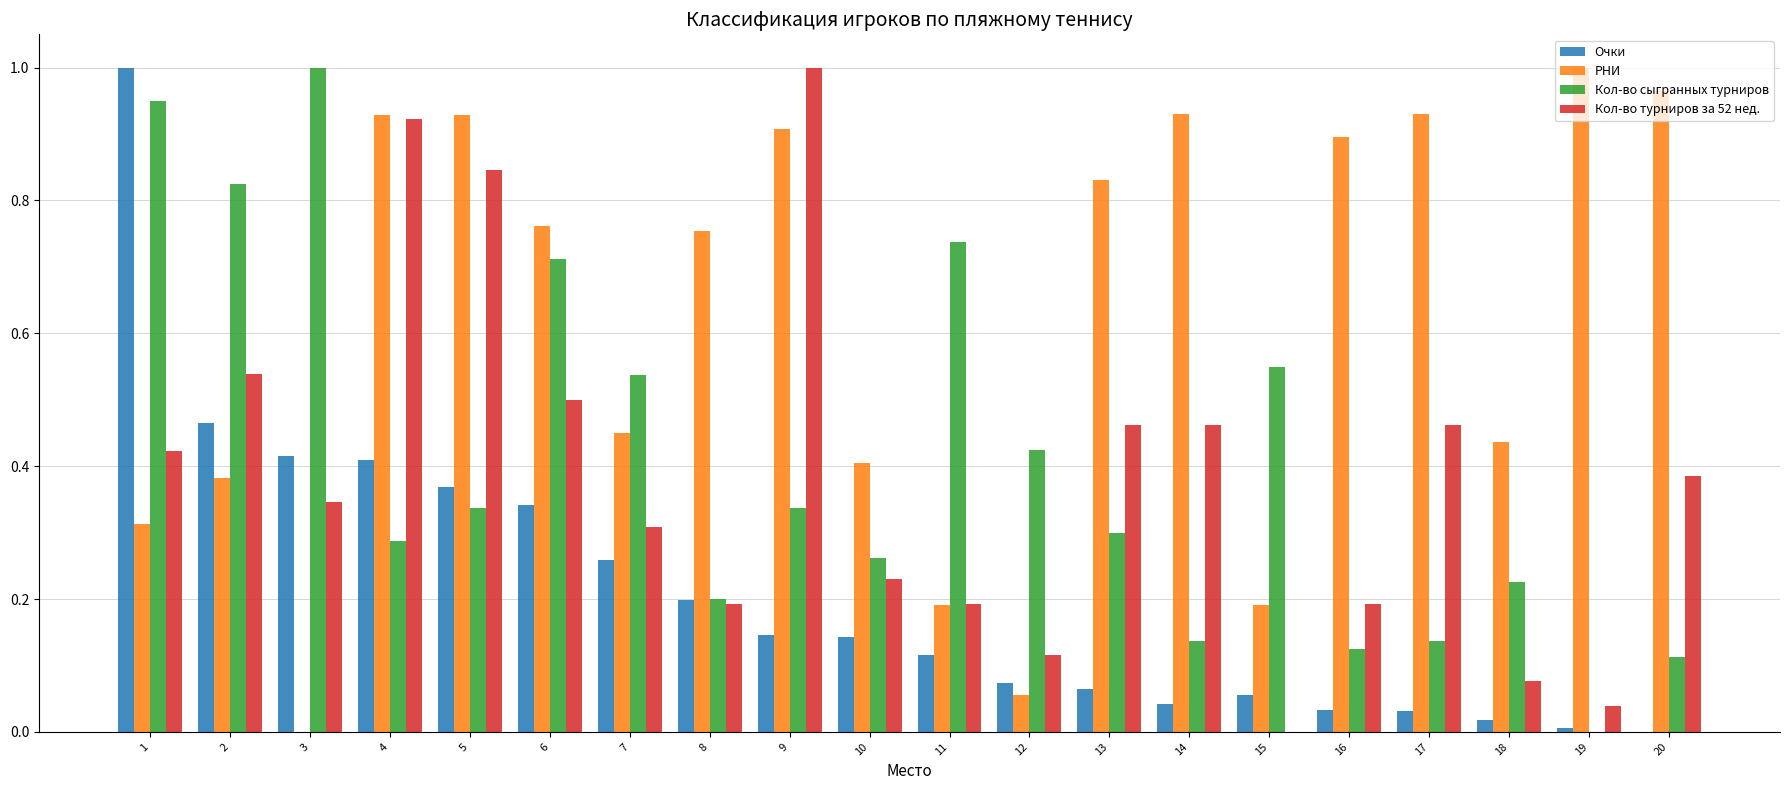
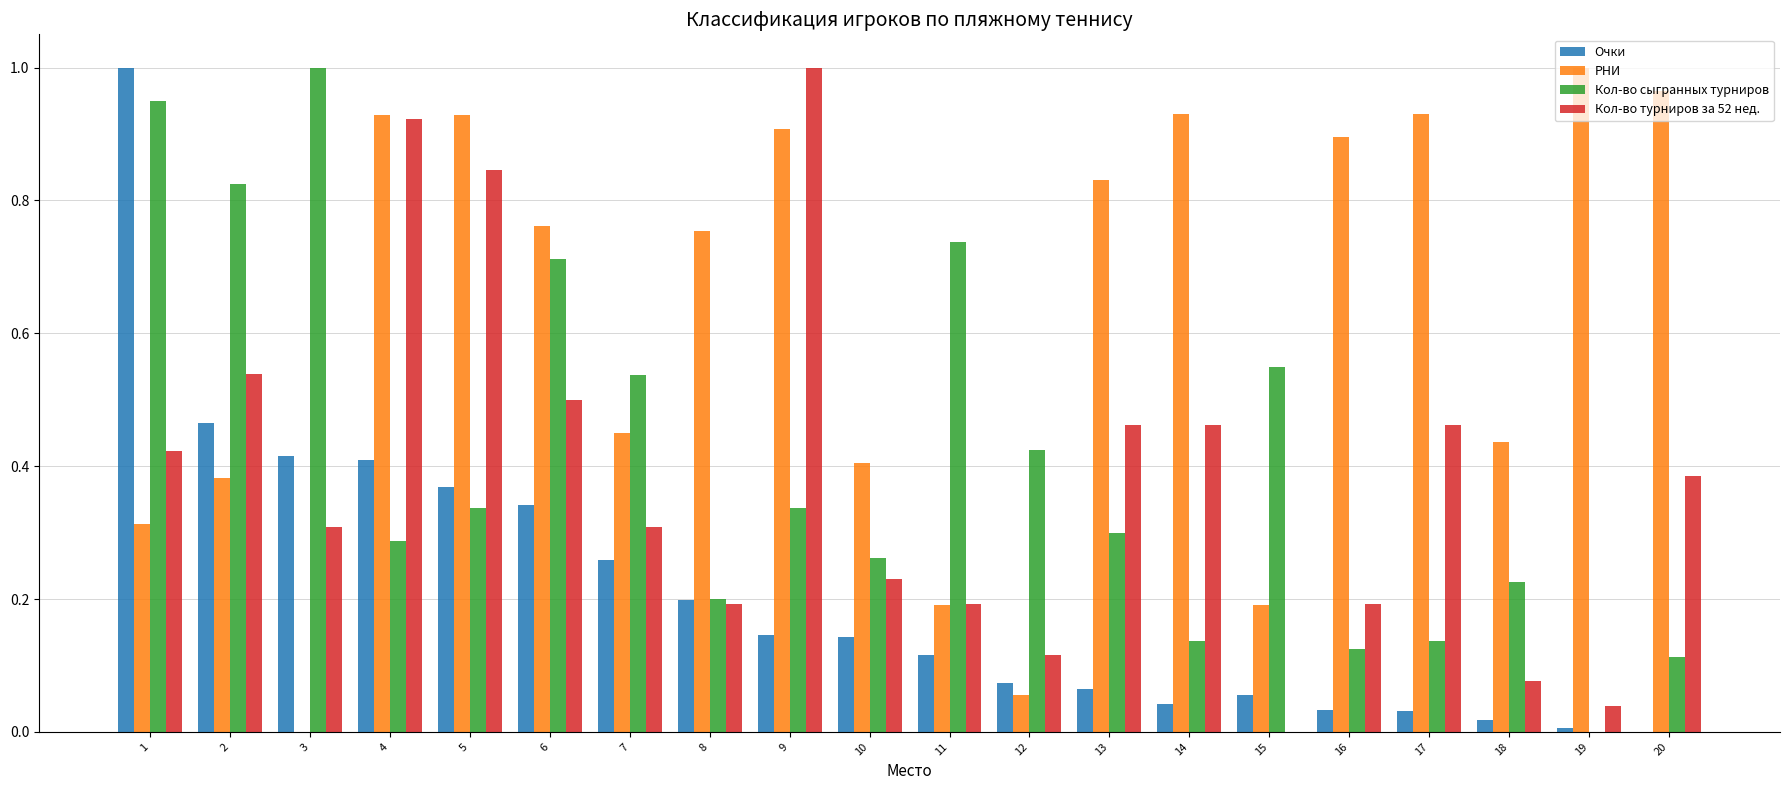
  {
    "Очки": {
      "1": 1.00,
      "2": 0.47,
      "3": 0.41,
      "4": 0.41,
      "5": 0.37,
      "6": 0.34,
      "7": 0.26,
      "8": 0.20,
      "9": 0.15,
      "10": 0.14,
      "11": 0.12,
      "12": 0.07,
      "13": 0.06,
      "14": 0.04,
      "15": 0.06,
      "16": 0.03,
      "17": 0.03,
      "18": 0.02,
      "19": 0.01,
      "20": 0.00
    },
    "РНИ": {
      "1": 0.31,
      "2": 0.38,
      "3": 0.00,
      "4": 0.93,
      "5": 0.93,
      "6": 0.76,
      "7": 0.45,
      "8": 0.75,
      "9": 0.91,
      "10": 0.41,
      "11": 0.19,
      "12": 0.06,
      "13": 0.83,
      "14": 0.93,
      "15": 0.19,
      "16": 0.90,
      "17": 0.93,
      "18": 0.44
    },
    "Кол-во сыгранных турниров": {
      "1": 0.95,
      "2": 0.83,
      "3": 1.00,
      "4": 0.29,
      "5": 0.34,
      "6": 0.71,
      "7": 0.54,
      "8": 0.20,
      "9": 0.34,
      "10": 0.26,
      "11": 0.74,
      "12": 0.43,
      "13": 0.30,
      "14": 0.14,
      "15": 0.55,
      "16": 0.13,
      "17": 0.14,
      "18": 0.23,
      "19": 0.00,
      "20": 0.11
    },
    "Кол-во турниров за 52 нед.": {
      "1": 0.42,
      "2": 0.54,
-     "3": 0.35,
+     "3": 0.31,
      "4": 0.92,
      "5": 0.85,
      "6": 0.50,
      "7": 0.31,
      "8": 0.19,
      "9": 1.00,
      "10": 0.23,
      "11": 0.19,
      "12": 0.12,
      "13": 0.46,
      "14": 0.46,
      "15": 0.00,
      "16": 0.19,
      "17": 0.46,
      "18": 0.08,
      "19": 0.04,
      "20": 0.38
    }
  }
